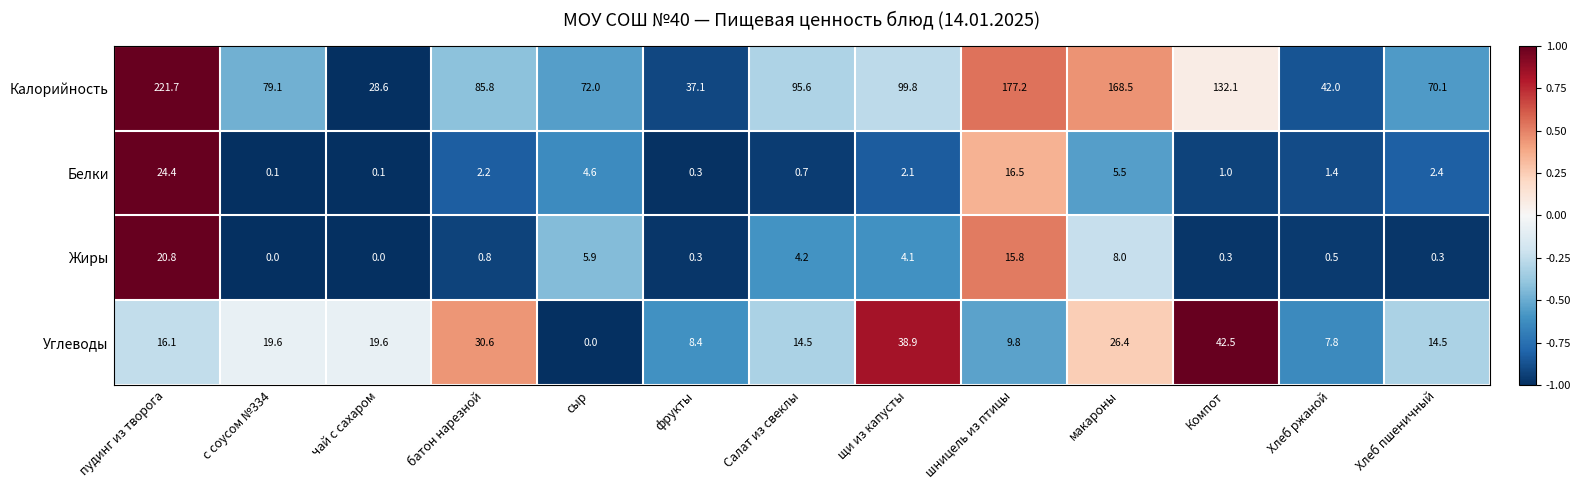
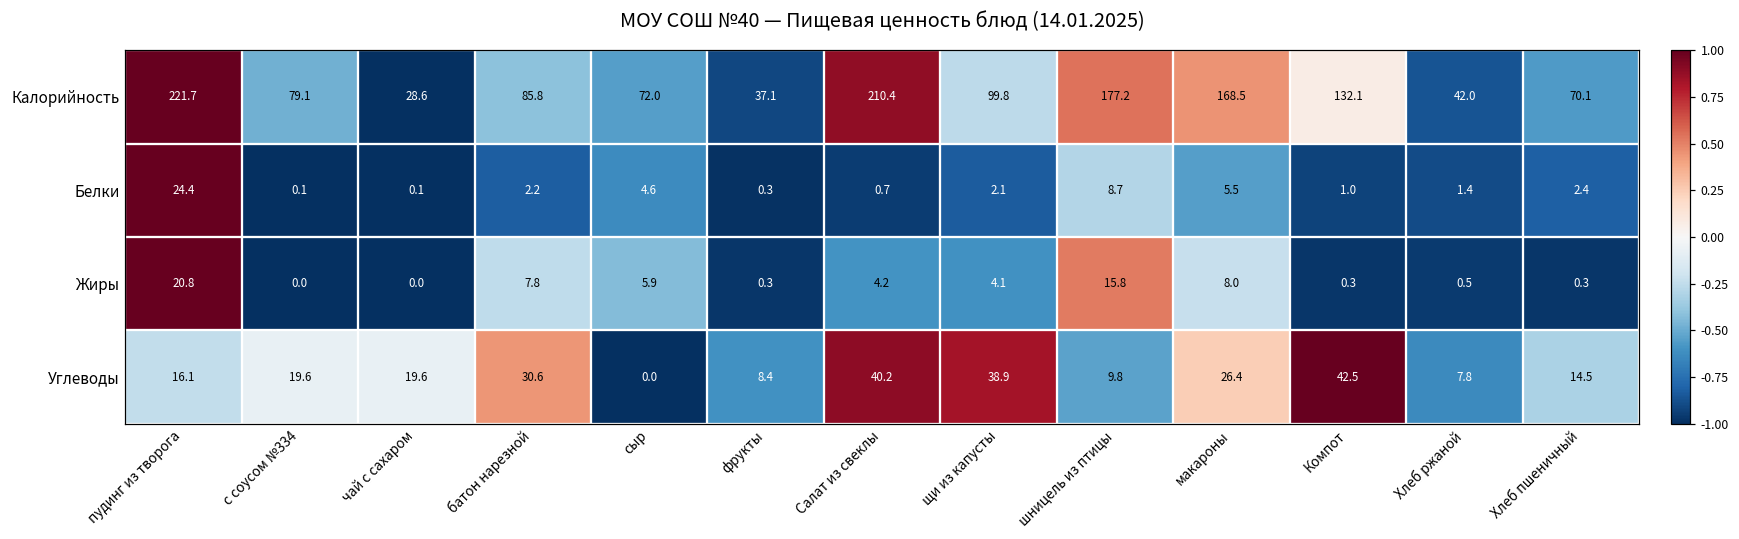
  {
    "Калорийность": {
      "пудинг из творога": 221.7,
      "с соусом №334": 79.1,
      "чай с сахаром": 28.6,
      "батон нарезной": 85.8,
      "сыр": 72.0,
      "фрукты": 37.1,
-     "Салат из свеклы": 95.6,
+     "Салат из свеклы": 210.4,
      "щи из капусты": 99.8,
      "шницель из птицы": 177.2,
      "макароны": 168.5,
      "Компот": 132.1,
      "Хлеб ржаной": 42.0,
      "Хлеб пшеничный": 70.1
    },
    "Белки": {
      "пудинг из творога": 24.4,
      "с соусом №334": 0.1,
      "чай с сахаром": 0.1,
      "батон нарезной": 2.2,
      "сыр": 4.6,
      "фрукты": 0.3,
      "Салат из свеклы": 0.7,
      "щи из капусты": 2.1,
-     "шницель из птицы": 16.5,
+     "шницель из птицы": 8.7,
      "макароны": 5.5,
      "Компот": 1.0,
      "Хлеб ржаной": 1.4,
      "Хлеб пшеничный": 2.4
    },
    "Жиры": {
      "пудинг из творога": 20.8,
      "с соусом №334": 0.0,
      "чай с сахаром": 0.0,
-     "батон нарезной": 0.8,
+     "батон нарезной": 7.8,
      "сыр": 5.9,
      "фрукты": 0.3,
      "Салат из свеклы": 4.2,
      "щи из капусты": 4.1,
      "шницель из птицы": 15.8,
      "макароны": 8.0,
      "Компот": 0.3,
      "Хлеб ржаной": 0.5,
      "Хлеб пшеничный": 0.3
    },
    "Углеводы": {
      "пудинг из творога": 16.1,
      "с соусом №334": 19.6,
      "чай с сахаром": 19.6,
      "батон нарезной": 30.6,
      "сыр": 0.0,
      "фрукты": 8.4,
-     "Салат из свеклы": 14.5,
+     "Салат из свеклы": 40.2,
      "щи из капусты": 38.9,
      "шницель из птицы": 9.8,
      "макароны": 26.4,
      "Компот": 42.5,
      "Хлеб ржаной": 7.8,
      "Хлеб пшеничный": 14.5
    }
  }
